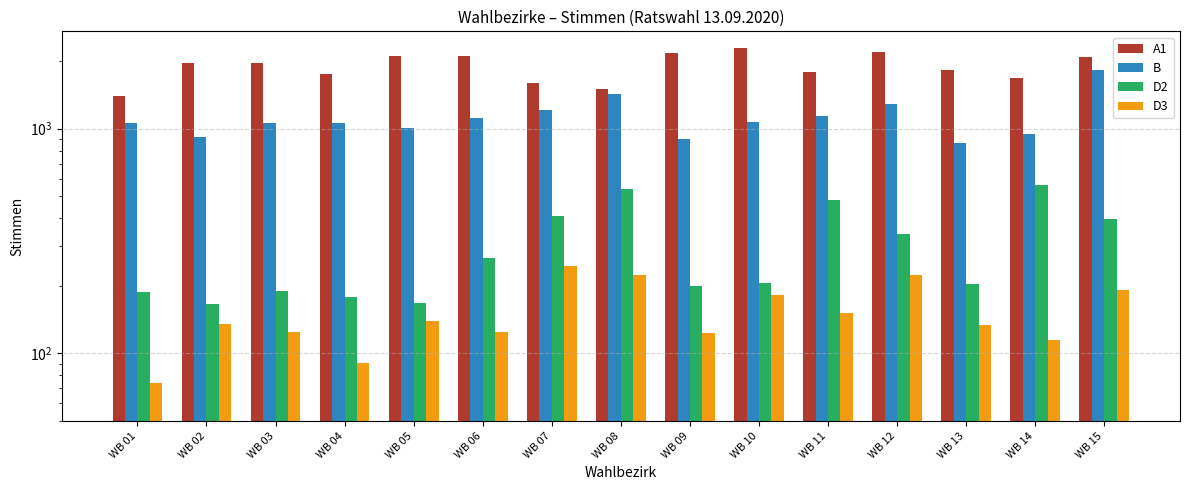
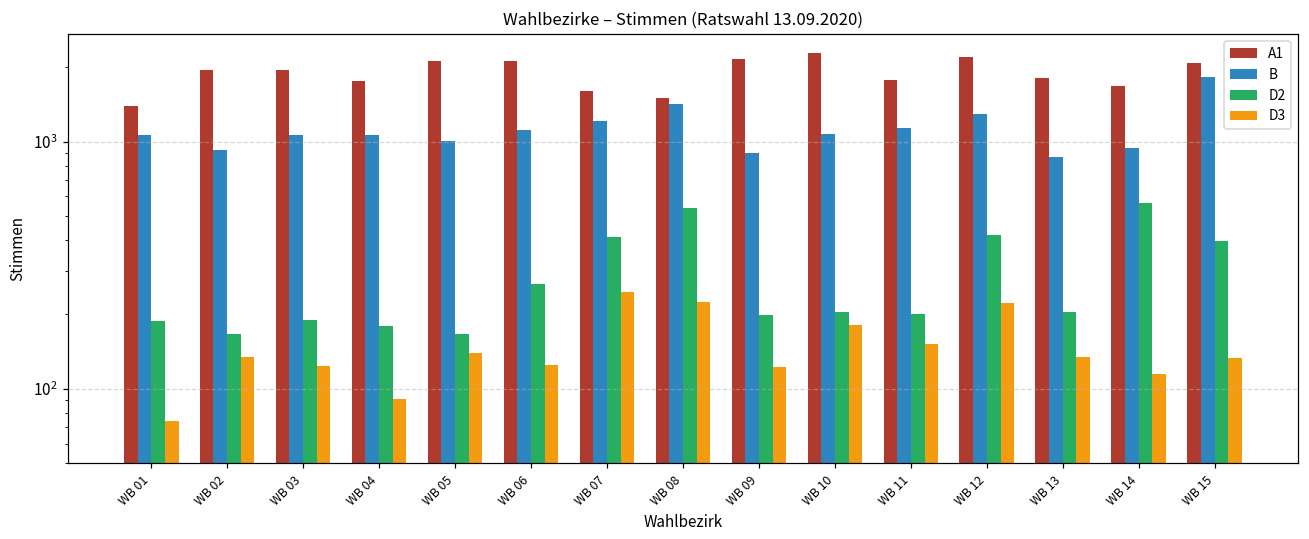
  {
    "A1": {
      "WB 01": 1400,
      "WB 02": 2000,
      "WB 03": 2000,
      "WB 04": 1800,
      "WB 05": 2100,
      "WB 06": 2100,
      "WB 07": 1600,
      "WB 08": 1500,
      "WB 09": 2200,
      "WB 10": 2300,
      "WB 11": 1800,
      "WB 12": 2200,
      "WB 13": 1800,
      "WB 14": 1700,
      "WB 15": 2100
    },
    "B": {
      "WB 01": 1100,
      "WB 02": 920,
      "WB 03": 1100,
      "WB 04": 1100,
      "WB 05": 1000,
      "WB 06": 1100,
      "WB 07": 1200,
      "WB 08": 1400,
      "WB 09": 900,
      "WB 10": 1100,
      "WB 11": 1100,
      "WB 12": 1300,
      "WB 13": 860,
      "WB 14": 950,
      "WB 15": 1800
    },
    "D2": {
      "WB 01": 190,
      "WB 02": 170,
      "WB 03": 190,
      "WB 04": 180,
      "WB 05": 170,
      "WB 06": 270,
      "WB 07": 410,
      "WB 08": 540,
      "WB 09": 200,
      "WB 10": 210,
-     "WB 11": 480,
-     "WB 12": 340,
+     "WB 11": 200,
+     "WB 12": 420,
      "WB 13": 200,
      "WB 14": 560,
      "WB 15": 400
    },
    "D3": {
      "WB 01": 74,
      "WB 02": 140,
      "WB 03": 120,
      "WB 04": 91,
      "WB 05": 140,
      "WB 06": 130,
      "WB 07": 250,
      "WB 08": 220,
      "WB 09": 120,
      "WB 10": 180,
      "WB 11": 150,
      "WB 12": 220,
      "WB 13": 130,
      "WB 14": 120,
-     "WB 15": 190
+     "WB 15": 130
    }
  }
